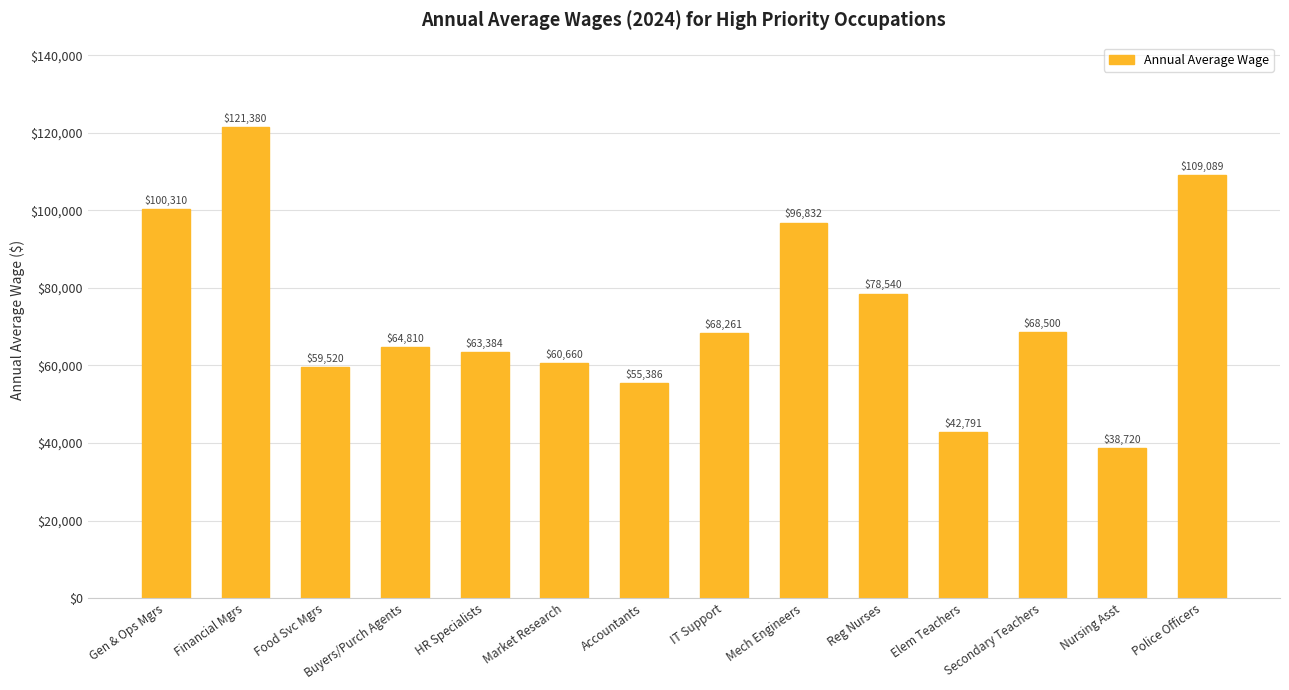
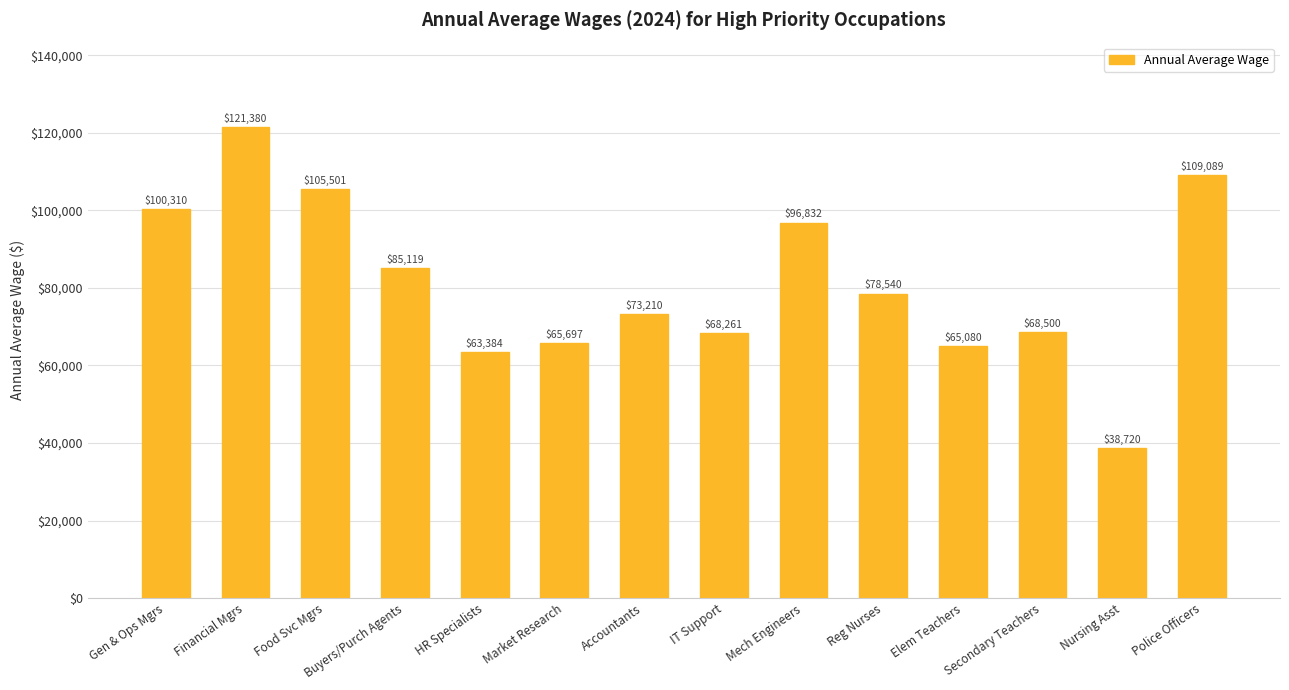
  {
    "Gen & Ops Mgrs": "$100,310",
    "Financial Mgrs": "$121,380",
-   "Food Svc Mgrs": "$59,520",
-   "Buyers/Purch Agents": "$64,810",
+   "Food Svc Mgrs": "$105,501",
+   "Buyers/Purch Agents": "$85,119",
    "HR Specialists": "$63,384",
-   "Market Research": "$60,660",
-   "Accountants": "$55,386",
+   "Market Research": "$65,697",
+   "Accountants": "$73,210",
    "IT Support": "$68,261",
    "Mech Engineers": "$96,832",
    "Reg Nurses": "$78,540",
-   "Elem Teachers": "$42,791",
+   "Elem Teachers": "$65,080",
    "Secondary Teachers": "$68,500",
    "Nursing Asst": "$38,720",
    "Police Officers": "$109,089"
  }
